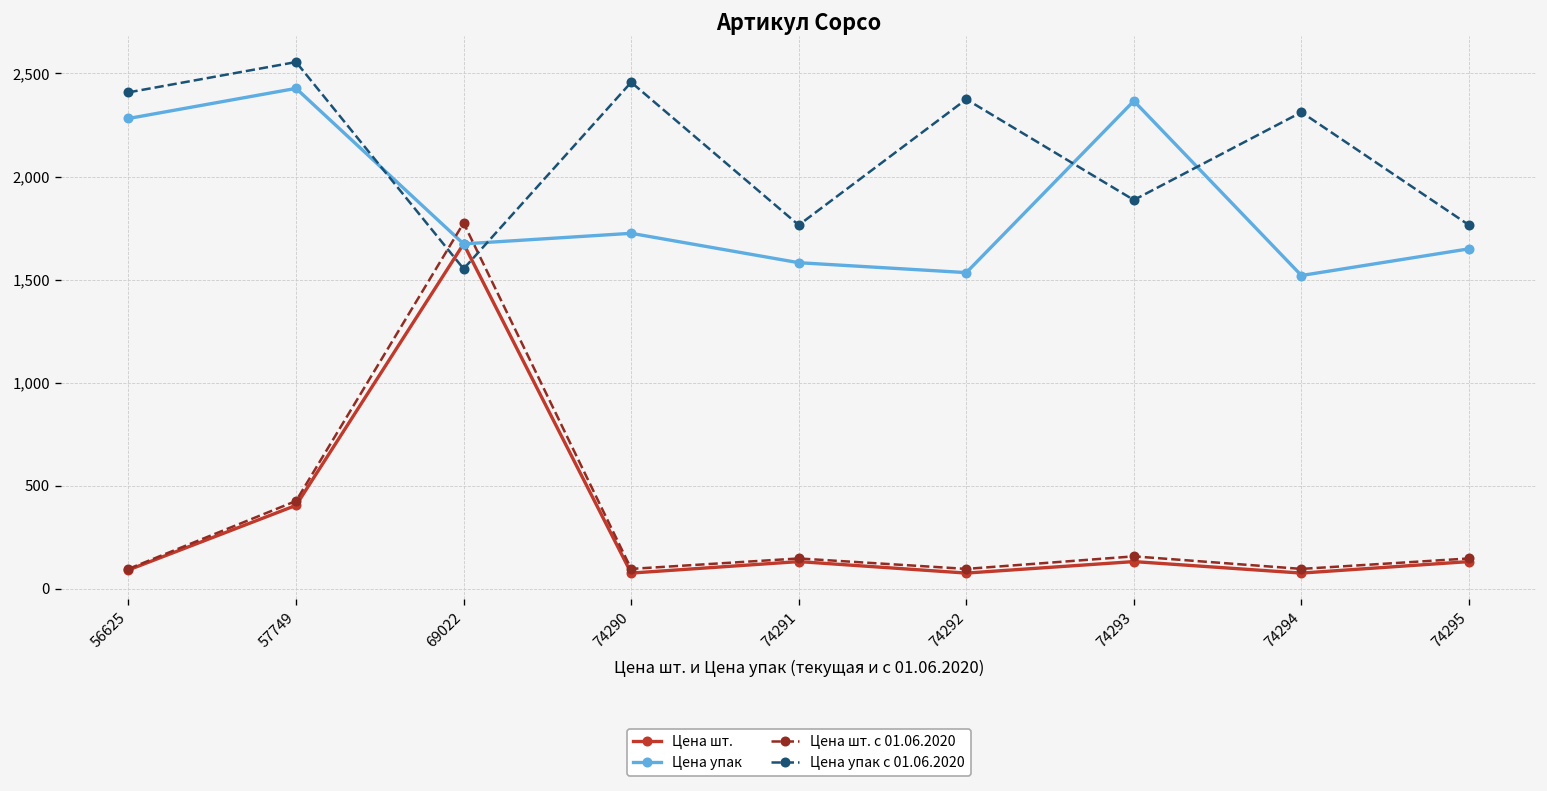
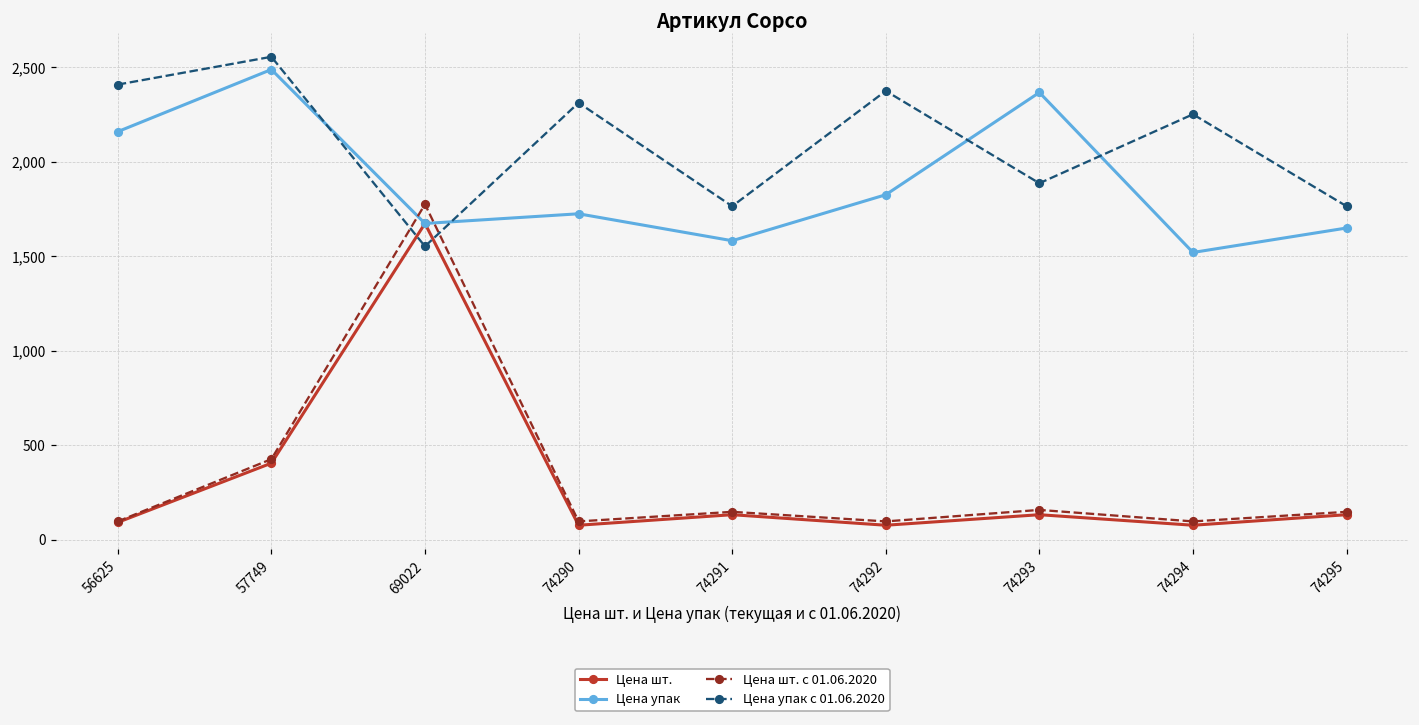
  {
    "Цена упак": {
-     "56625": "2,280",
-     "57749": "2,430",
+     "56625": "2,160",
+     "57749": "2,490",
      "74290": "1,720",
      "74291": "1,580",
-     "74292": "1,530",
+     "74292": "1,830",
      "74293": "2,370",
      "74294": "1,520",
      "74295": "1,650"
    },
    "Цена упак с 01.06.2020": {
      "56625": "2,410",
      "57749": "2,560",
      "69022": "1,550",
-     "74290": "2,460",
+     "74290": "2,310",
      "74291": "1,760",
      "74292": "2,370",
      "74293": "1,890",
-     "74294": "2,310",
+     "74294": "2,250",
      "74295": "1,760"
    }
  }
